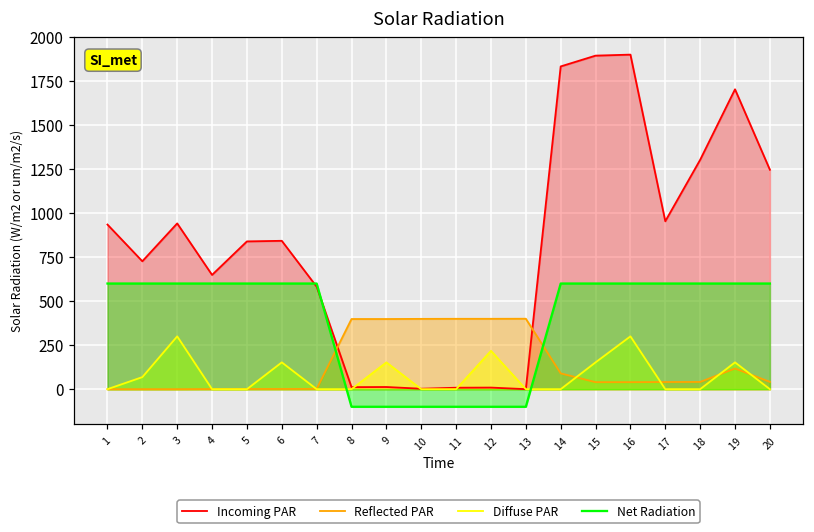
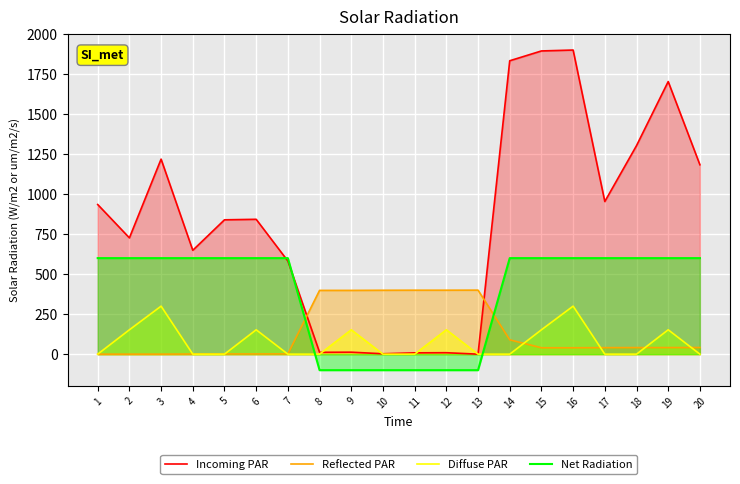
  {
    "Incoming PAR": {
      "1": 930,
      "2": 730,
-     "3": 940,
+     "3": 1220,
      "4": 650,
      "5": 840,
      "6": 840,
      "7": 580,
      "14": 1830,
      "15": 1890,
      "16": 1900,
      "17": 950,
      "18": 1300,
      "19": 1700,
-     "20": 1250
+     "20": 1180
    },
    "Reflected PAR": {
      "2": 0,
      "3": 0,
      "6": 0,
      "8": 400,
      "9": 400,
      "10": 400,
      "11": 400,
      "12": 400,
      "13": 400,
      "14": 90,
      "15": 40,
      "16": 40,
      "17": 40,
      "18": 40,
-     "19": 120,
+     "19": 40,
      "20": 40
    },
    "Diffuse PAR": {
-     "2": 70,
+     "2": 150,
      "3": 300,
      "6": 150,
      "9": 150,
-     "12": 220,
+     "12": 150,
      "14": 0,
      "15": 150,
      "16": 300,
      "17": 0,
      "18": 0,
      "19": 150,
      "20": 0
    }
  }
